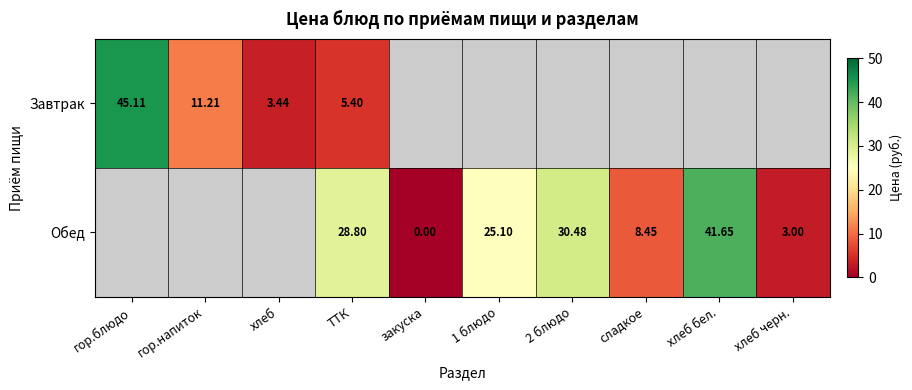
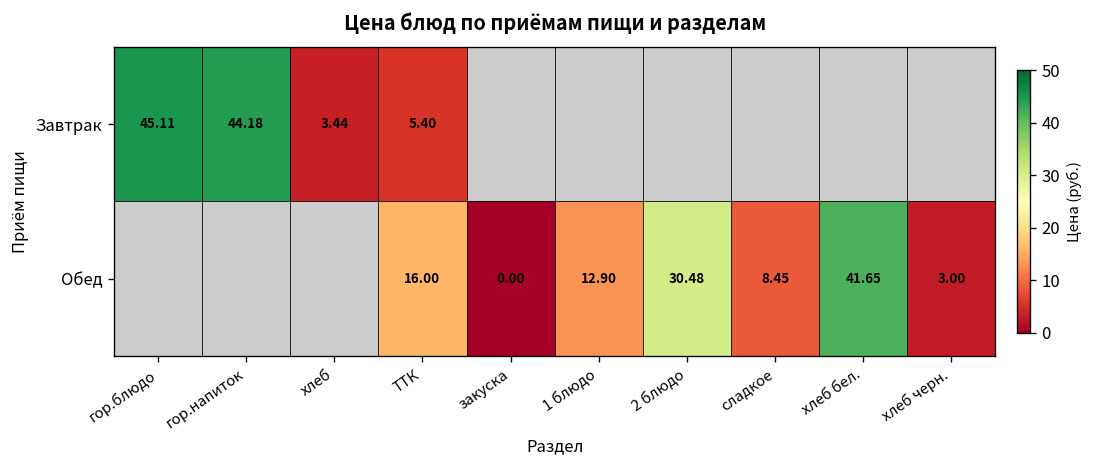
  {
    "Завтрак": {
      "гор.блюдо": 45.11,
-     "гор.напиток": 11.21,
+     "гор.напиток": 44.18,
      "хлеб": 3.44,
      "ТТК": 5.40
    },
    "Обед": {
-     "ТТК": 28.80,
+     "ТТК": 16.00,
      "закуска": 0.00,
-     "1 блюдо": 25.10,
+     "1 блюдо": 12.90,
      "2 блюдо": 30.48,
      "сладкое": 8.45,
      "хлеб бел.": 41.65,
      "хлеб черн.": 3.00
    }
  }
